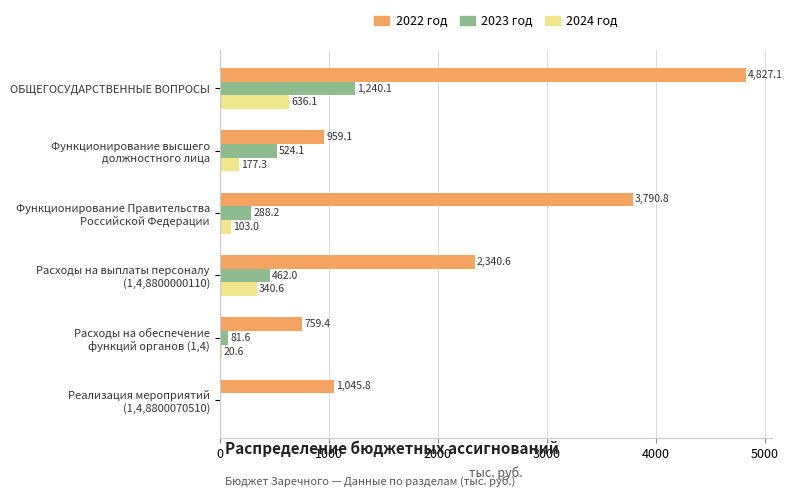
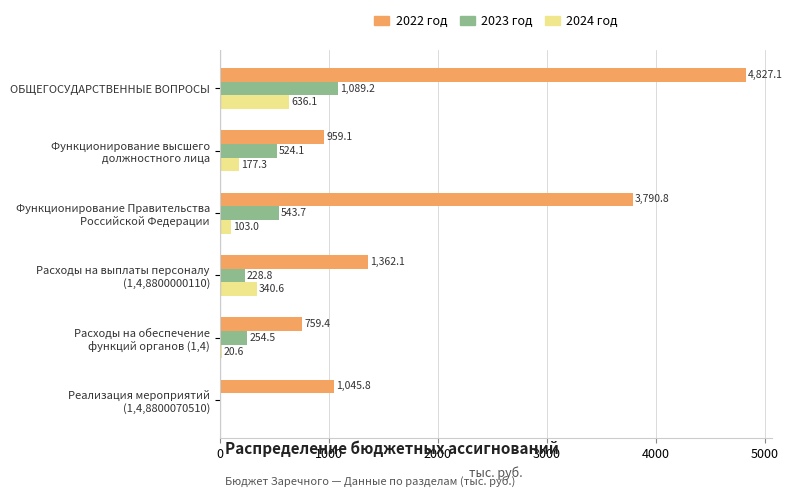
  {
    "2022 год": {
      "ОБЩЕГОСУДАРСТВЕННЫЕ ВОПРОСЫ": "4,827.1",
      "Функционирование высшего должностного лица": "959.1",
      "Функционирование Правительства Российской Федерации": "3,790.8",
-     "Расходы на выплаты персоналу (1,4,8800000110)": "2,340.6",
+     "Расходы на выплаты персоналу (1,4,8800000110)": "1,362.1",
      "Расходы на обеспечение функций органов (1,4)": "759.4",
      "Реализация мероприятий (1,4,8800070510)": "1,045.8"
    },
    "2023 год": {
-     "ОБЩЕГОСУДАРСТВЕННЫЕ ВОПРОСЫ": "1,240.1",
+     "ОБЩЕГОСУДАРСТВЕННЫЕ ВОПРОСЫ": "1,089.2",
      "Функционирование высшего должностного лица": "524.1",
-     "Функционирование Правительства Российской Федерации": "288.2",
-     "Расходы на выплаты персоналу (1,4,8800000110)": "462.0",
-     "Расходы на обеспечение функций органов (1,4)": "81.6"
+     "Функционирование Правительства Российской Федерации": "543.7",
+     "Расходы на выплаты персоналу (1,4,8800000110)": "228.8",
+     "Расходы на обеспечение функций органов (1,4)": "254.5"
    },
    "2024 год": {
      "ОБЩЕГОСУДАРСТВЕННЫЕ ВОПРОСЫ": "636.1",
      "Функционирование высшего должностного лица": "177.3",
      "Функционирование Правительства Российской Федерации": "103.0",
      "Расходы на выплаты персоналу (1,4,8800000110)": "340.6",
      "Расходы на обеспечение функций органов (1,4)": "20.6"
    }
  }
